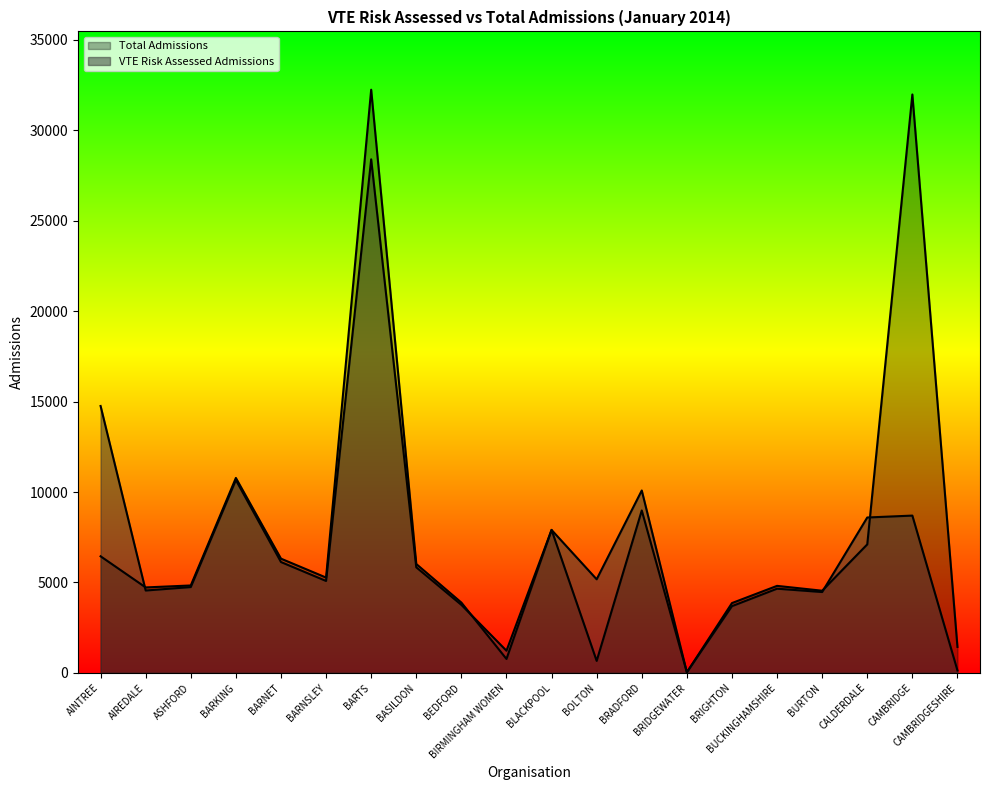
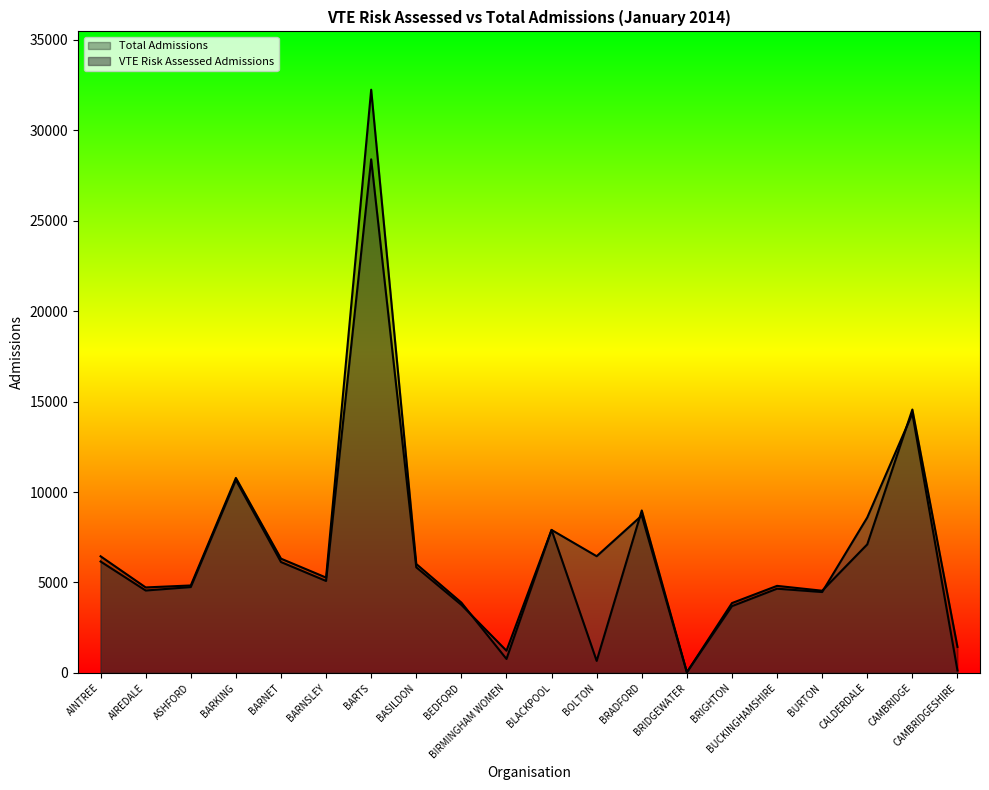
  {
    "Total Admissions": {
      "AINTREE": 6400,
      "AIREDALE": 4700,
      "BARNET": 6300,
      "BARNSLEY": 5300,
      "BARTS": 32200,
      "BASILDON": 6000,
      "BIRMINGHAM WOMEN": 800,
      "BOLTON": 700,
      "BRADFORD": 9000,
      "BRIGHTON": 3900,
      "BUCKINGHAMSHIRE": 4800,
      "CALDERDALE": 7100,
-     "CAMBRIDGE": 32000,
+     "CAMBRIDGE": 14600,
      "CAMBRIDGESHIRE": 1400
    },
    "VTE Risk Assessed Admissions": {
-     "AINTREE": 14800,
+     "AINTREE": 6200,
      "AIREDALE": 4600,
      "BARNET": 6100,
      "BARNSLEY": 5100,
      "BARTS": 28400,
      "BASILDON": 5800,
      "BIRMINGHAM WOMEN": 1200,
-     "BOLTON": 5200,
-     "BRADFORD": 10100,
+     "BOLTON": 6500,
+     "BRADFORD": 8700,
      "BRIGHTON": 3700,
      "BUCKINGHAMSHIRE": 4700,
      "CALDERDALE": 8600,
-     "CAMBRIDGE": 8700,
+     "CAMBRIDGE": 14300,
      "CAMBRIDGESHIRE": 100
    }
  }
